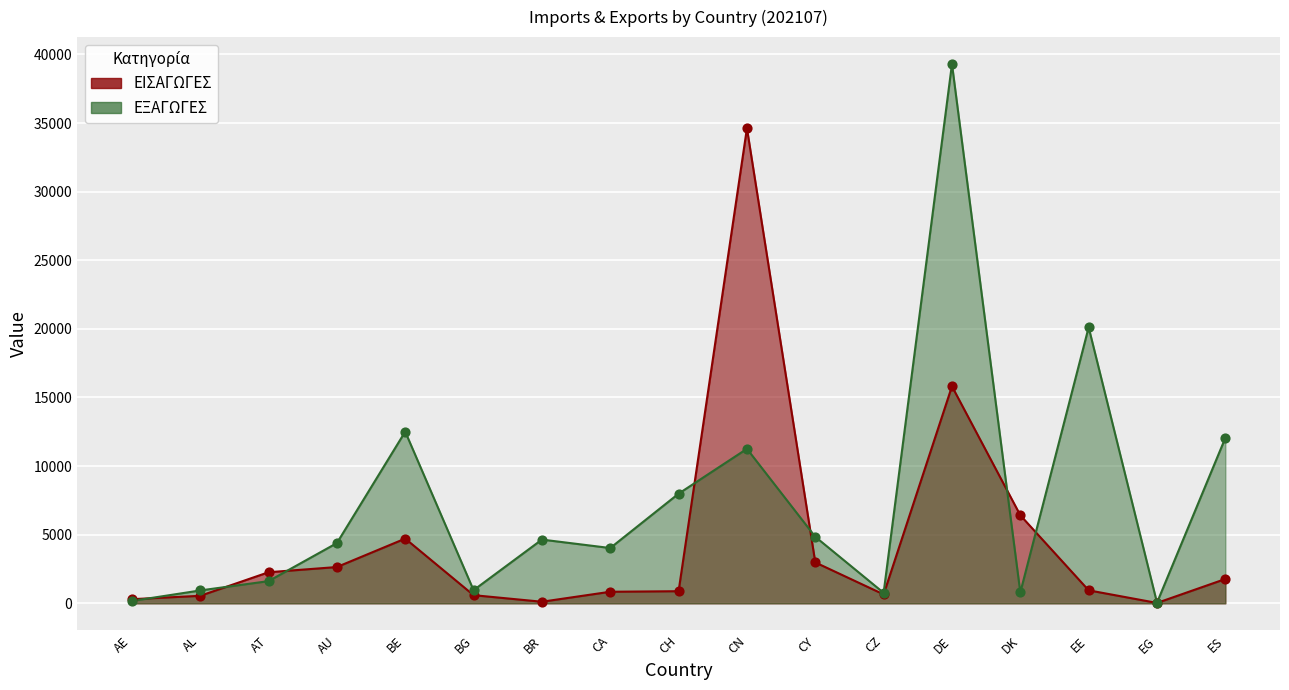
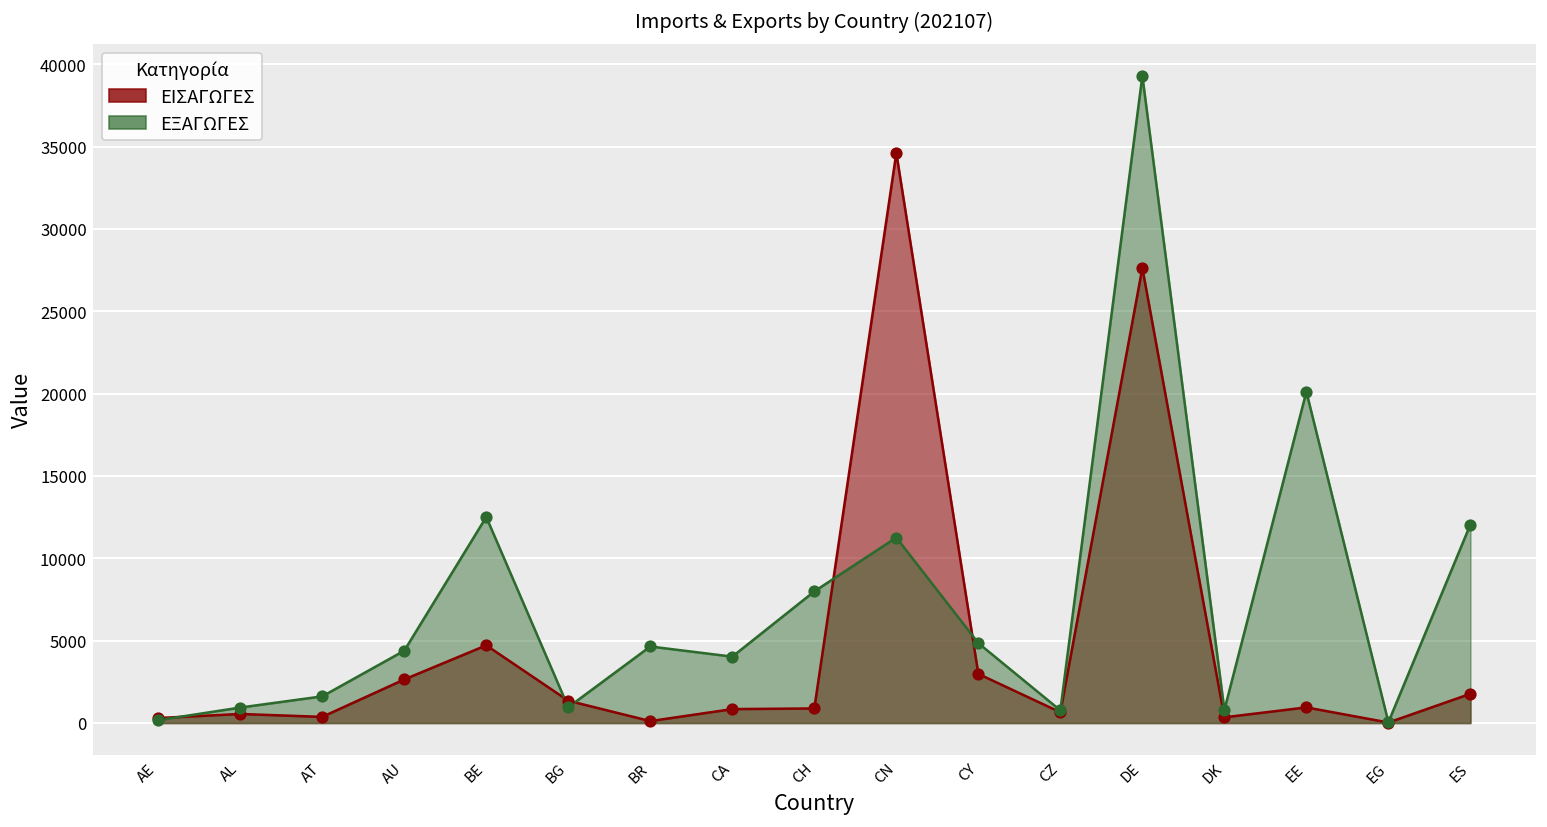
  {
    "ΕΙΣΑΓΩΓΕΣ": {
      "AL": 500,
-     "AT": 2300,
+     "AT": 400,
      "AU": 2600,
      "BE": 4700,
-     "BG": 600,
+     "BG": 1400,
      "BR": 100,
      "CA": 800,
      "CH": 900,
      "CN": 34600,
      "CY": 3000,
-     "DE": 15800,
-     "DK": 6400,
+     "DE": 27600,
+     "DK": 300,
      "EE": 900,
      "ES": 1800
    },
    "ΕΞΑΓΩΓΕΣ": {
      "AL": 900,
      "AT": 1600,
      "AU": 4400,
      "BE": 12500,
      "BG": 1000,
      "BR": 4600,
      "CA": 4000,
      "CH": 8000,
      "CN": 11300,
      "CY": 4800,
      "DE": 39300,
      "DK": 800,
      "EE": 20100,
      "ES": 12100
    }
  }
